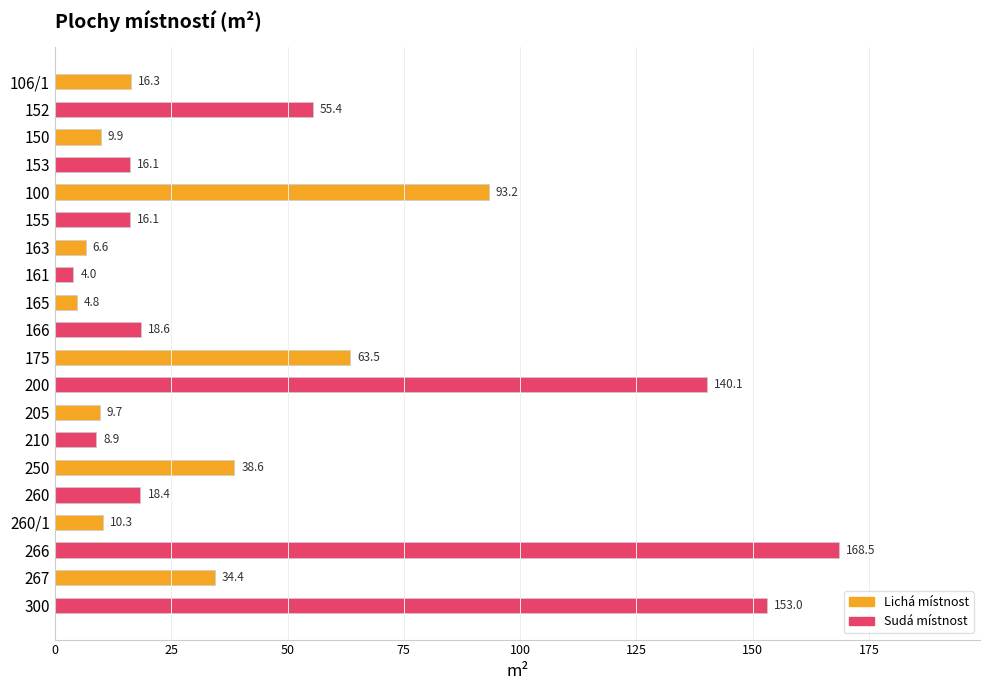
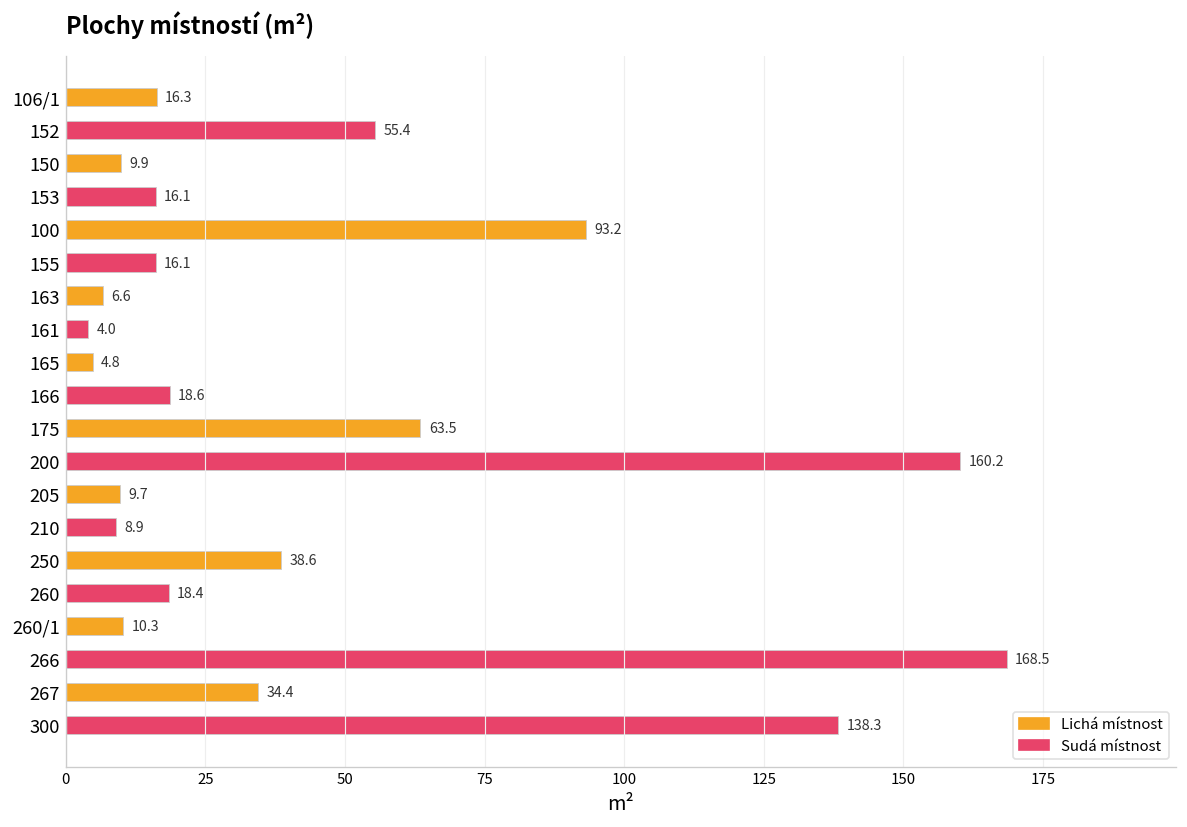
  {
    "106/1": 16.3,
    "152": 55.4,
    "150": 9.9,
    "153": 16.1,
    "100": 93.2,
    "155": 16.1,
    "163": 6.6,
    "161": 4.0,
    "165": 4.8,
    "166": 18.6,
    "175": 63.5,
-   "200": 140.1,
+   "200": 160.2,
    "205": 9.7,
    "210": 8.9,
    "250": 38.6,
    "260": 18.4,
    "260/1": 10.3,
    "266": 168.5,
    "267": 34.4,
-   "300": 153.0
+   "300": 138.3
  }
